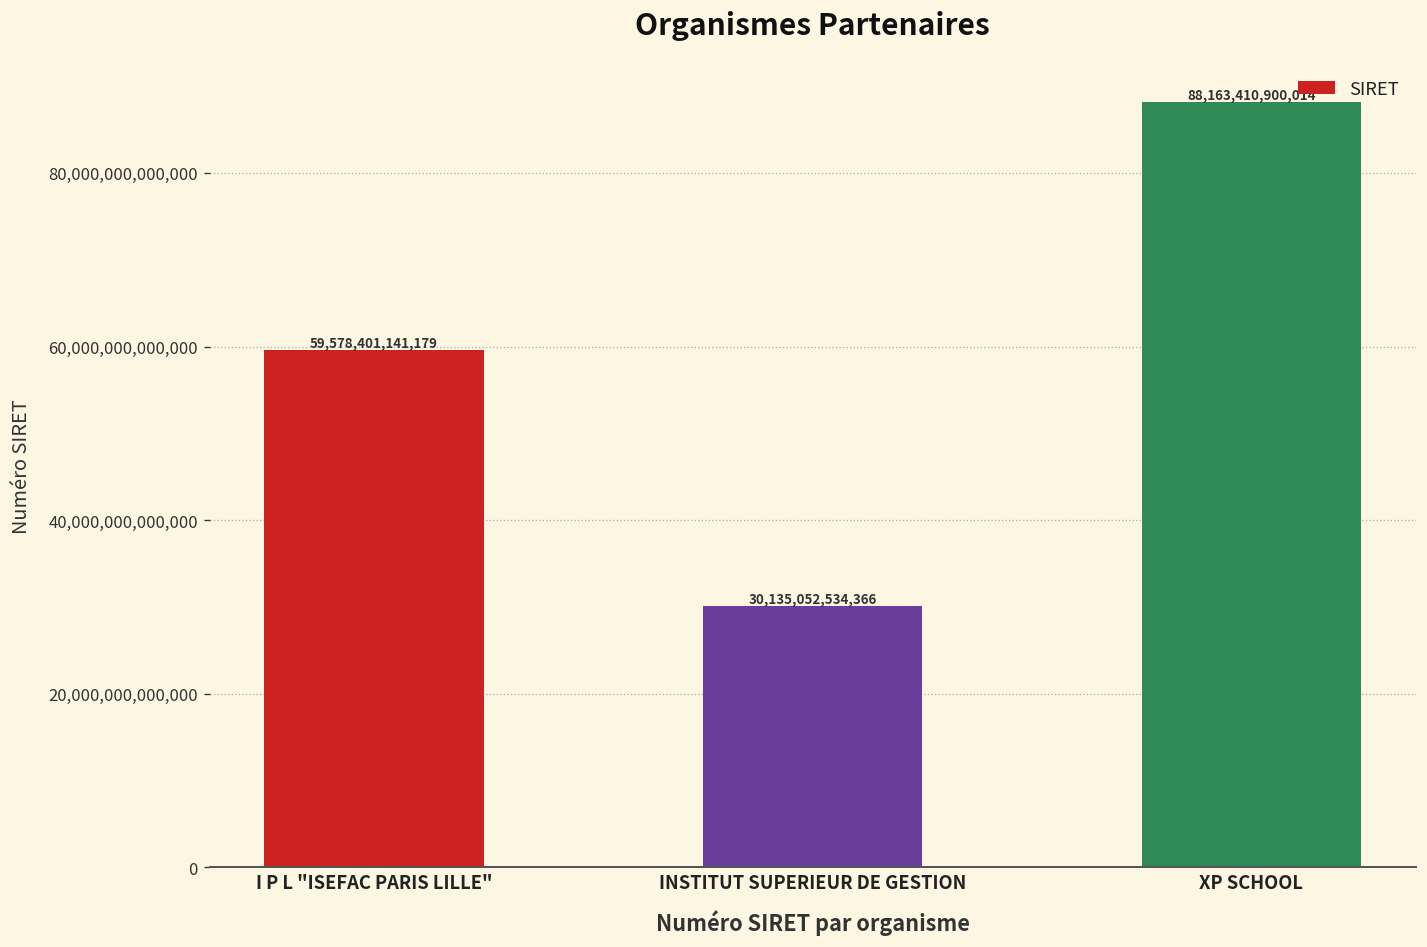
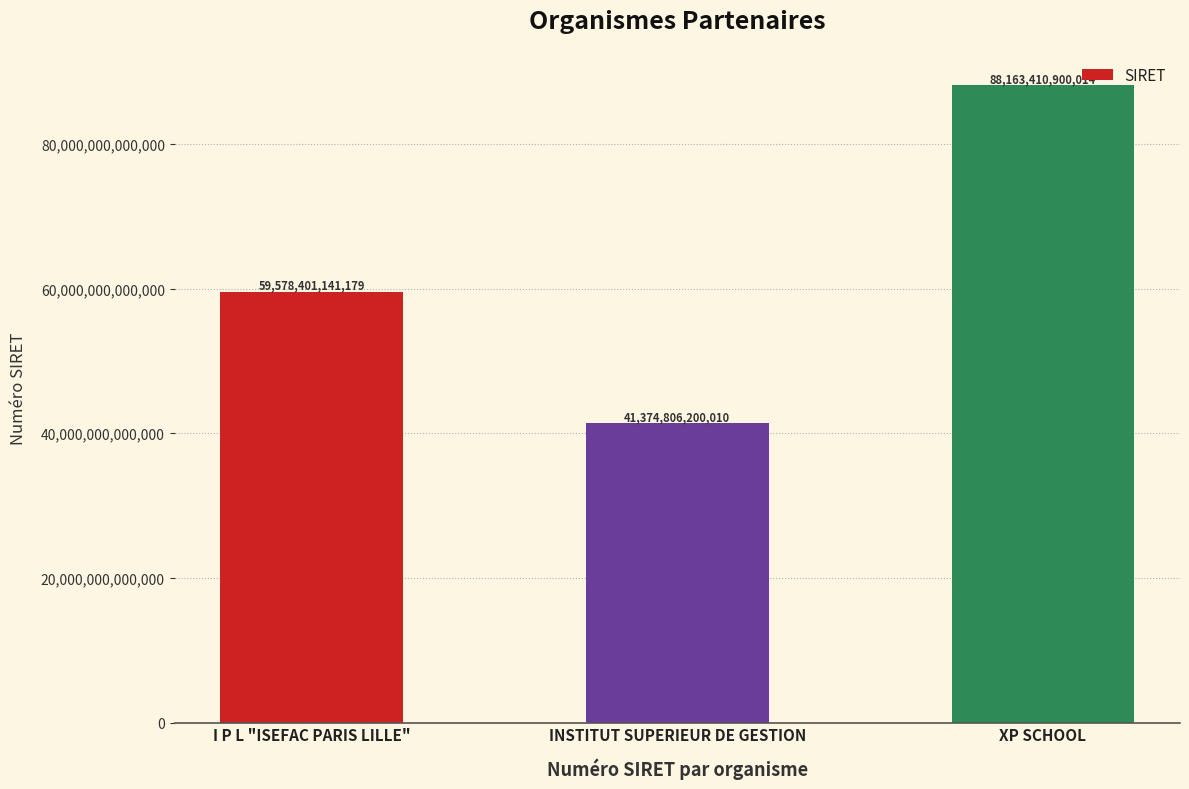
  {
    "I P L \"ISEFAC PARIS LILLE\"": "59,578,401,141,179",
-   "INSTITUT SUPERIEUR DE GESTION": "30,135,052,534,366",
+   "INSTITUT SUPERIEUR DE GESTION": "41,374,806,200,010",
    "XP SCHOOL": "88,163,410,900,014"
  }
